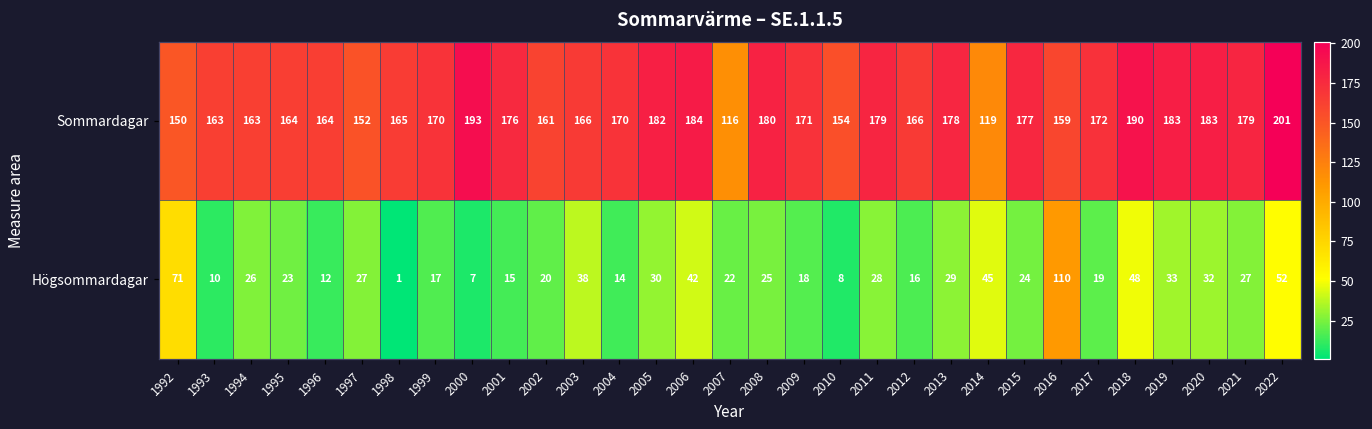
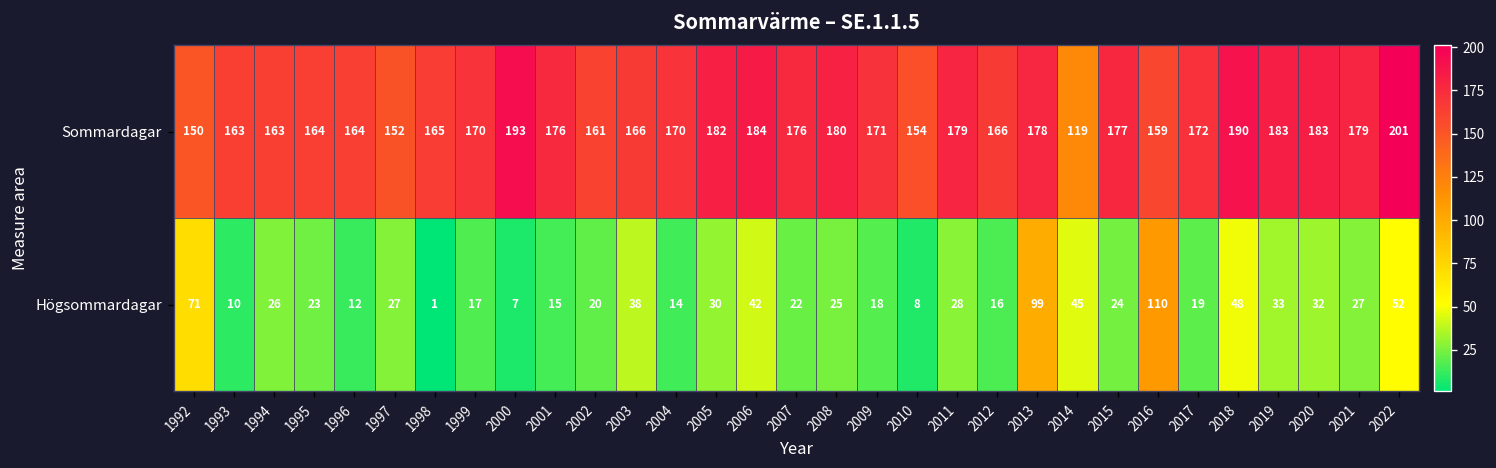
  {
    "Sommardagar": {
      "1992": 150,
      "1993": 163,
      "1994": 163,
      "1995": 164,
      "1996": 164,
      "1997": 152,
      "1998": 165,
      "1999": 170,
      "2000": 193,
      "2001": 176,
      "2002": 161,
      "2003": 166,
      "2004": 170,
      "2005": 182,
      "2006": 184,
-     "2007": 116,
+     "2007": 176,
      "2008": 180,
      "2009": 171,
      "2010": 154,
      "2011": 179,
      "2012": 166,
      "2013": 178,
      "2014": 119,
      "2015": 177,
      "2016": 159,
      "2017": 172,
      "2018": 190,
      "2019": 183,
      "2020": 183,
      "2021": 179,
      "2022": 201
    },
    "Högsommardagar": {
      "1992": 71,
      "1993": 10,
      "1994": 26,
      "1995": 23,
      "1996": 12,
      "1997": 27,
      "1998": 1,
      "1999": 17,
      "2000": 7,
      "2001": 15,
      "2002": 20,
      "2003": 38,
      "2004": 14,
      "2005": 30,
      "2006": 42,
      "2007": 22,
      "2008": 25,
      "2009": 18,
      "2010": 8,
      "2011": 28,
      "2012": 16,
-     "2013": 29,
+     "2013": 99,
      "2014": 45,
      "2015": 24,
      "2016": 110,
      "2017": 19,
      "2018": 48,
      "2019": 33,
      "2020": 32,
      "2021": 27,
      "2022": 52
    }
  }
